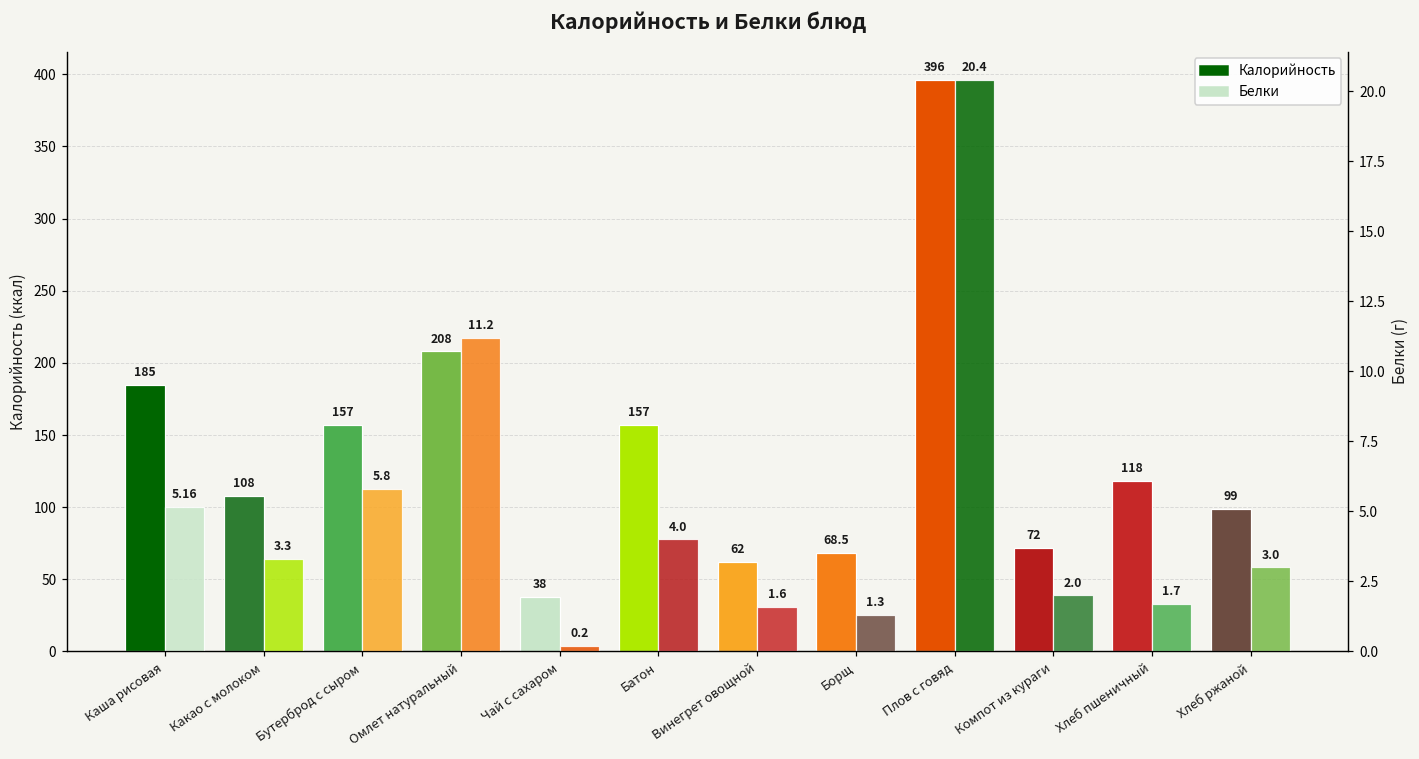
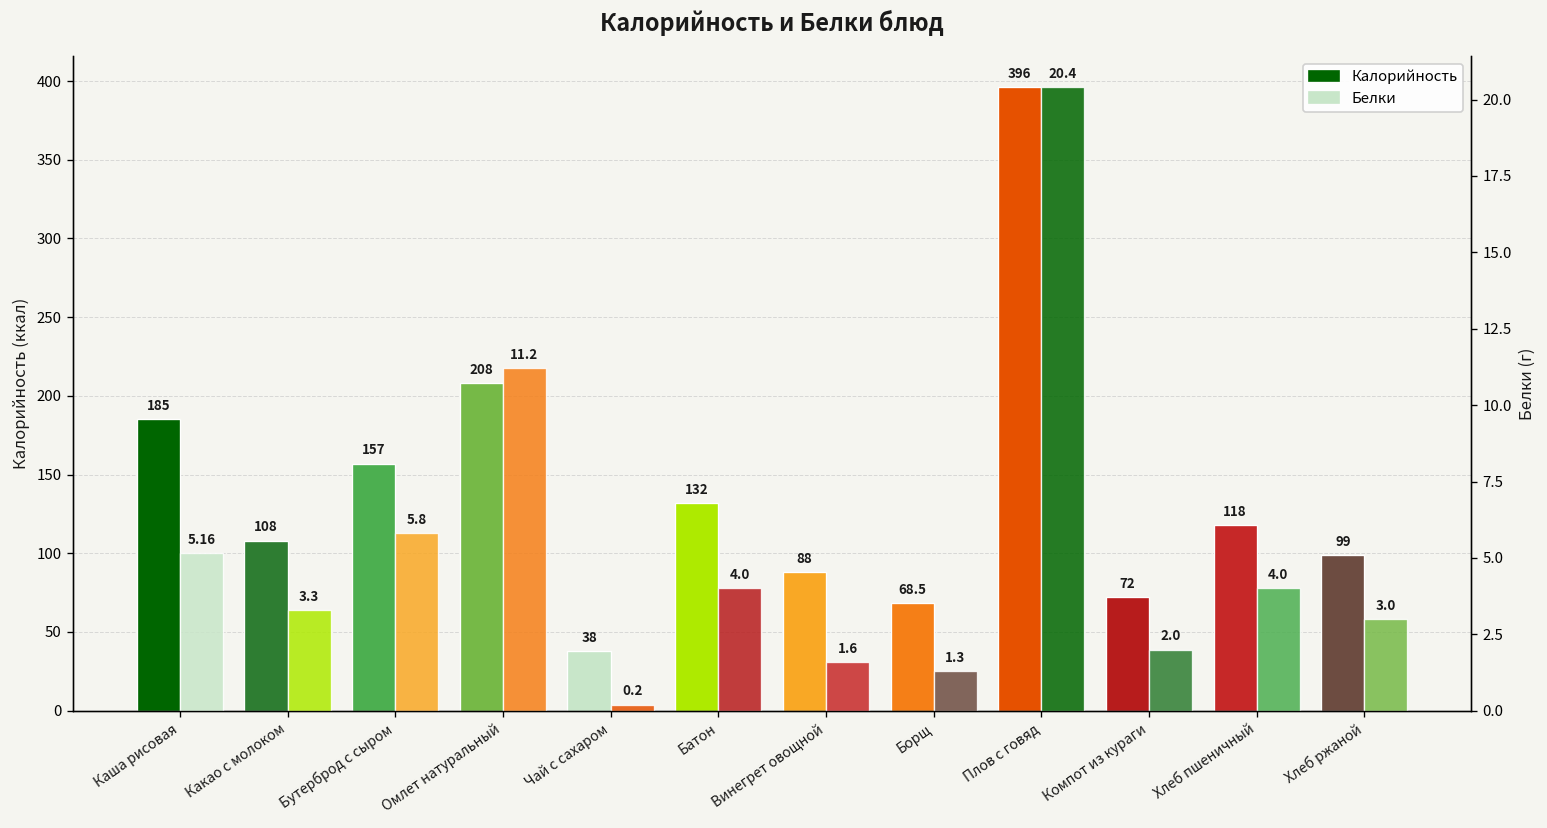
  {
    "Калорийность": {
      "Каша рисовая": 185,
      "Какао с молоком": 108,
      "Бутерброд с сыром": 157,
      "Омлет натуральный": 208,
      "Чай с сахаром": 38,
-     "Батон": 157,
-     "Винегрет овощной": 62,
+     "Батон": 132,
+     "Винегрет овощной": 88,
      "Борщ": 68.5,
      "Плов с говяд": 396,
      "Компот из кураги": 72,
      "Хлеб пшеничный": 118,
      "Хлеб ржаной": 99
    },
    "Белки": {
      "Каша рисовая": 5.16,
      "Какао с молоком": 3.3,
      "Бутерброд с сыром": 5.8,
      "Омлет натуральный": 11.2,
      "Чай с сахаром": 0.2,
      "Батон": 4.0,
      "Винегрет овощной": 1.6,
      "Борщ": 1.3,
      "Плов с говяд": 20.4,
      "Компот из кураги": 2.0,
-     "Хлеб пшеничный": 1.7,
+     "Хлеб пшеничный": 4.0,
      "Хлеб ржаной": 3.0
    }
  }
